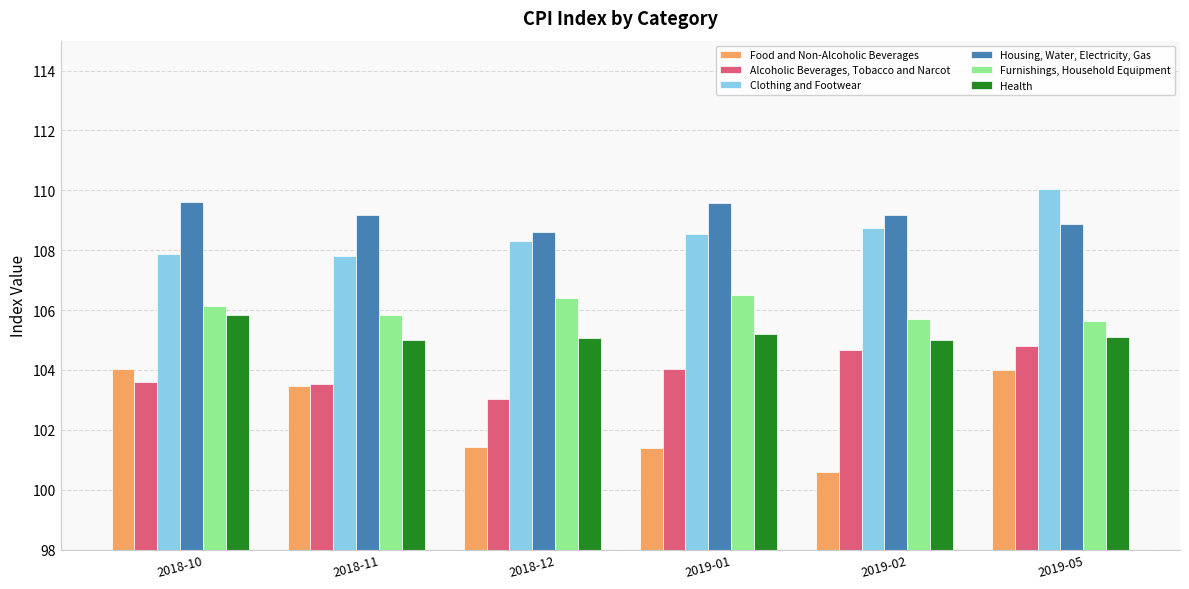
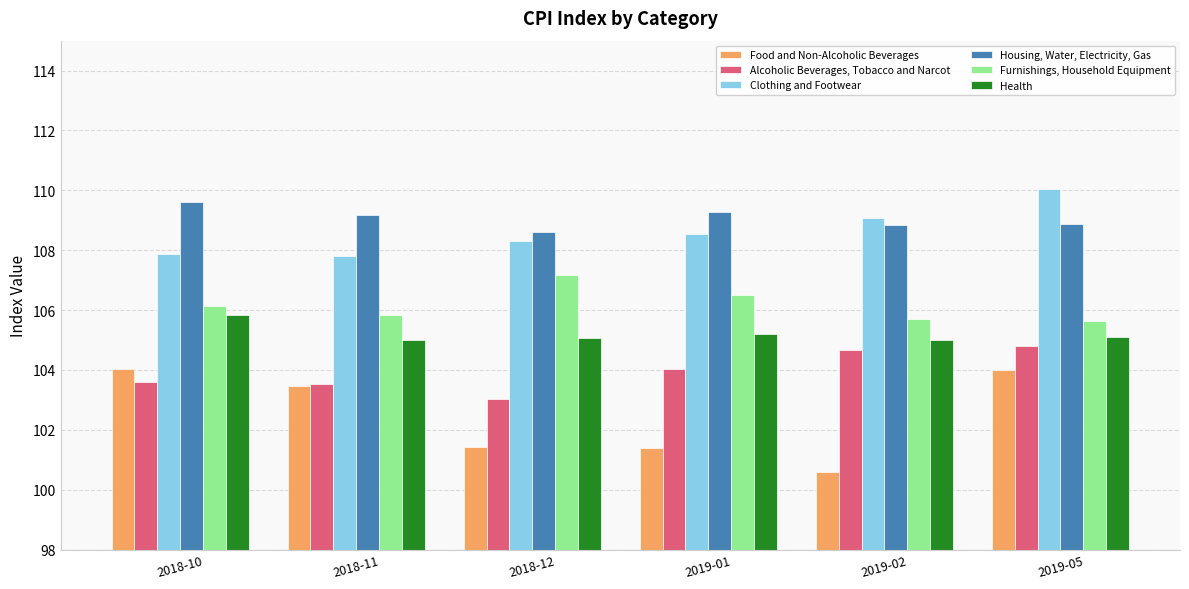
  {
    "Food and Non-Alcoholic Beverages": {
      "2018-10": 104.0,
      "2018-11": 103.5,
      "2018-12": 101.4,
      "2019-01": 101.4,
      "2019-02": 100.6,
      "2019-05": 104.0
    },
    "Alcoholic Beverages, Tobacco and Narcot": {
      "2018-10": 103.6,
      "2018-11": 103.5,
      "2018-12": 103.0,
      "2019-01": 104.0,
      "2019-02": 104.7,
      "2019-05": 104.8
    },
    "Clothing and Footwear": {
      "2018-10": 107.9,
      "2018-11": 107.8,
      "2018-12": 108.3,
      "2019-01": 108.5,
-     "2019-02": 108.8,
+     "2019-02": 109.1,
      "2019-05": 110.0
    },
    "Housing, Water, Electricity, Gas": {
      "2018-10": 109.6,
      "2018-11": 109.2,
      "2018-12": 108.6,
-     "2019-01": 109.6,
-     "2019-02": 109.2,
+     "2019-01": 109.3,
+     "2019-02": 108.8,
      "2019-05": 108.9
    },
    "Furnishings, Household Equipment": {
      "2018-10": 106.1,
      "2018-11": 105.8,
-     "2018-12": 106.4,
+     "2018-12": 107.2,
      "2019-01": 106.5,
      "2019-02": 105.7,
      "2019-05": 105.6
    },
    "Health": {
      "2018-10": 105.8,
      "2018-11": 105.0,
      "2018-12": 105.1,
      "2019-01": 105.2,
      "2019-02": 105.0,
      "2019-05": 105.1
    }
  }
